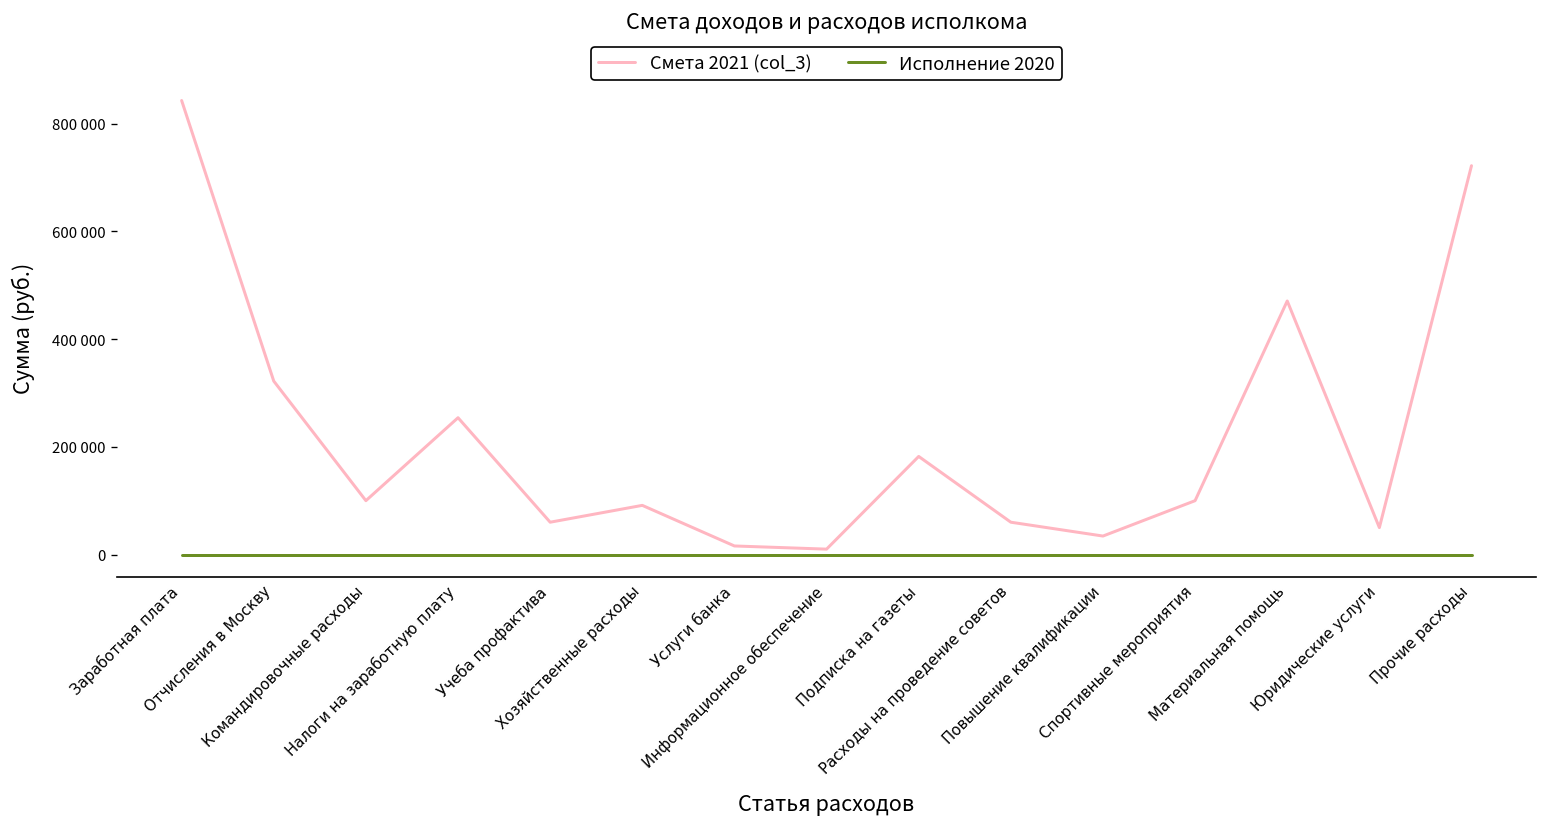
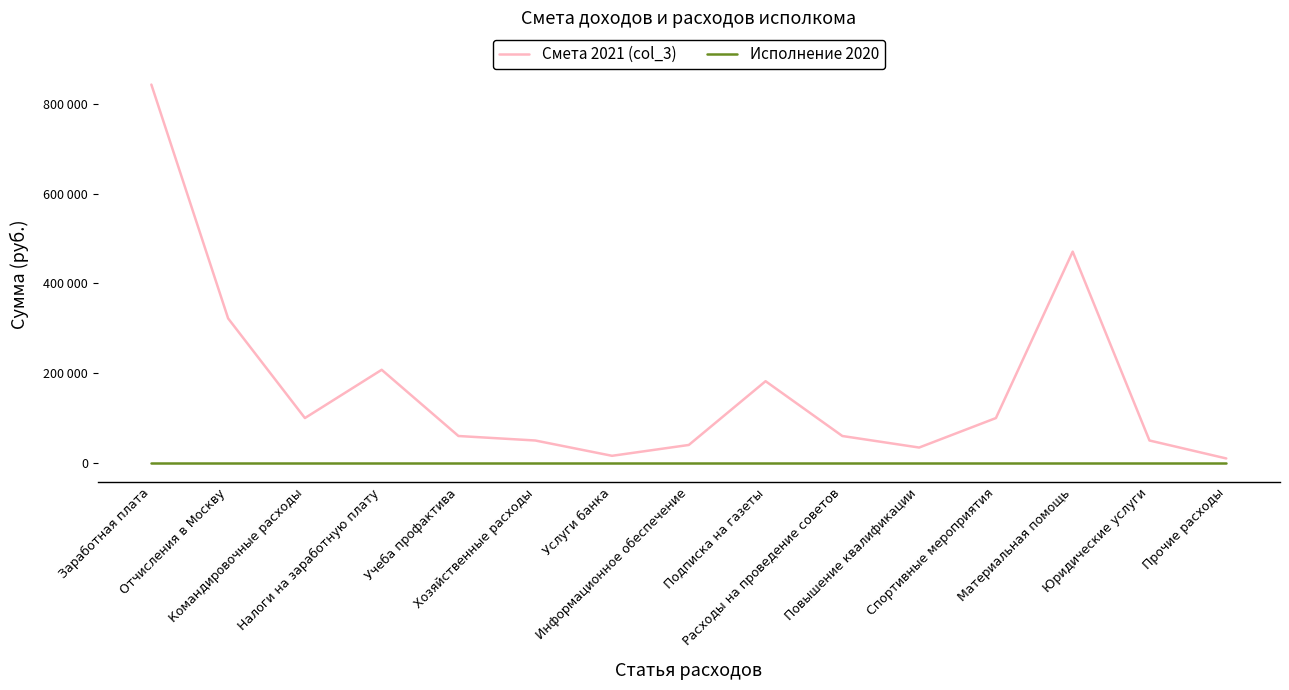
  {
    "Смета 2021 (col_3)": {
      "Заработная плата": 840000,
      "Отчисления в Москву": 320000,
      "Командировочные расходы": 100000,
-     "Налоги на заработную плату": 250000,
+     "Налоги на заработную плату": 210000,
      "Учеба профактива": 60000,
-     "Хозяйственные расходы": 90000,
+     "Хозяйственные расходы": 50000,
      "Услуги банка": 20000,
-     "Информационное обеспечение": 10000,
+     "Информационное обеспечение": 40000,
      "Подписка на газеты": 180000,
      "Расходы на проведение советов": 60000,
      "Повышение квалификации": 30000,
      "Спортивные мероприятия": 100000,
      "Материальная помощь": 470000,
      "Юридические услуги": 50000,
-     "Прочие расходы": 720000
+     "Прочие расходы": 10000
    },
    "Исполнение 2020": {
      "Заработная плата": 0,
      "Отчисления в Москву": 0,
      "Командировочные расходы": 0,
      "Налоги на заработную плату": 0,
      "Учеба профактива": 0,
      "Хозяйственные расходы": 0,
      "Услуги банка": 0,
      "Информационное обеспечение": 0,
      "Подписка на газеты": 0,
      "Расходы на проведение советов": 0,
      "Повышение квалификации": 0,
      "Спортивные мероприятия": 0,
      "Материальная помощь": 0,
      "Юридические услуги": 0,
      "Прочие расходы": 0
    }
  }
